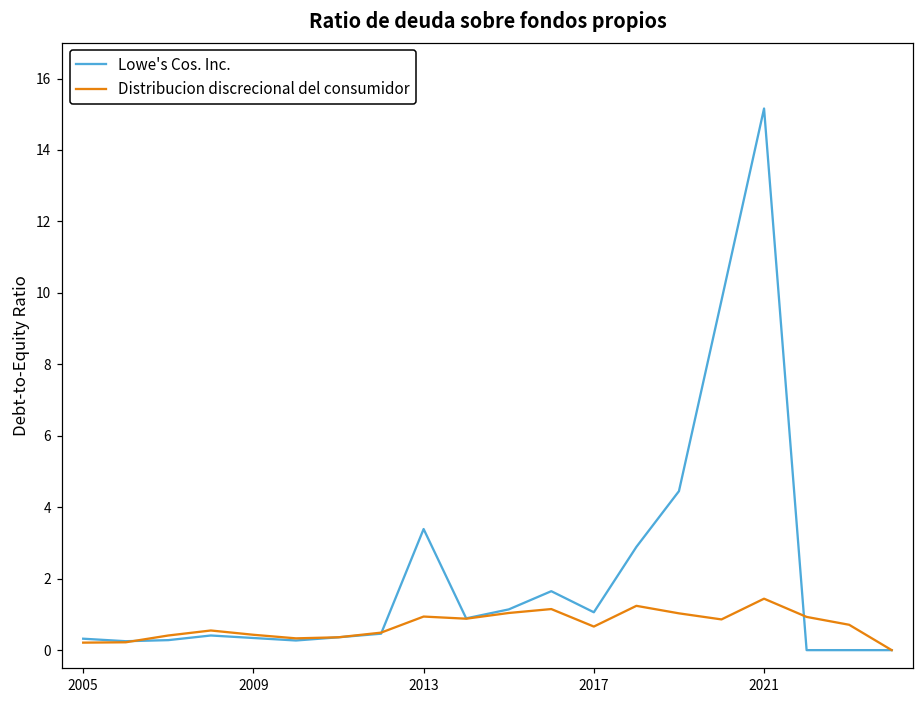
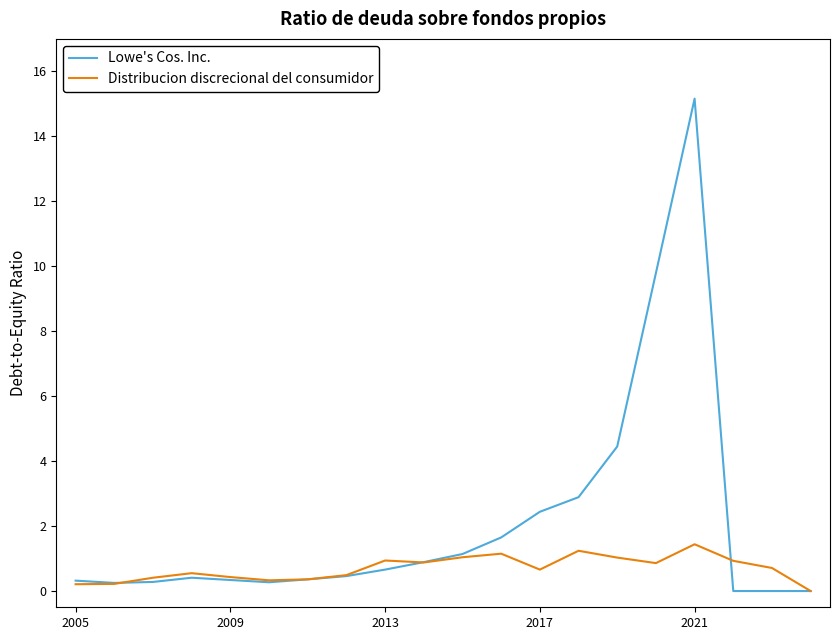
  {
    "Lowe's Cos. Inc.": {
      "2005": 0.3,
      "2009": 0.3,
-     "2013": 3.4,
-     "2017": 1.1,
+     "2013": 0.7,
+     "2017": 2.4,
      "2021": 15.2
    },
    "Distribucion discrecional del consumidor": {
      "2005": 0.2,
      "2009": 0.4,
      "2013": 0.9,
      "2017": 0.7,
      "2021": 1.4
    }
  }
